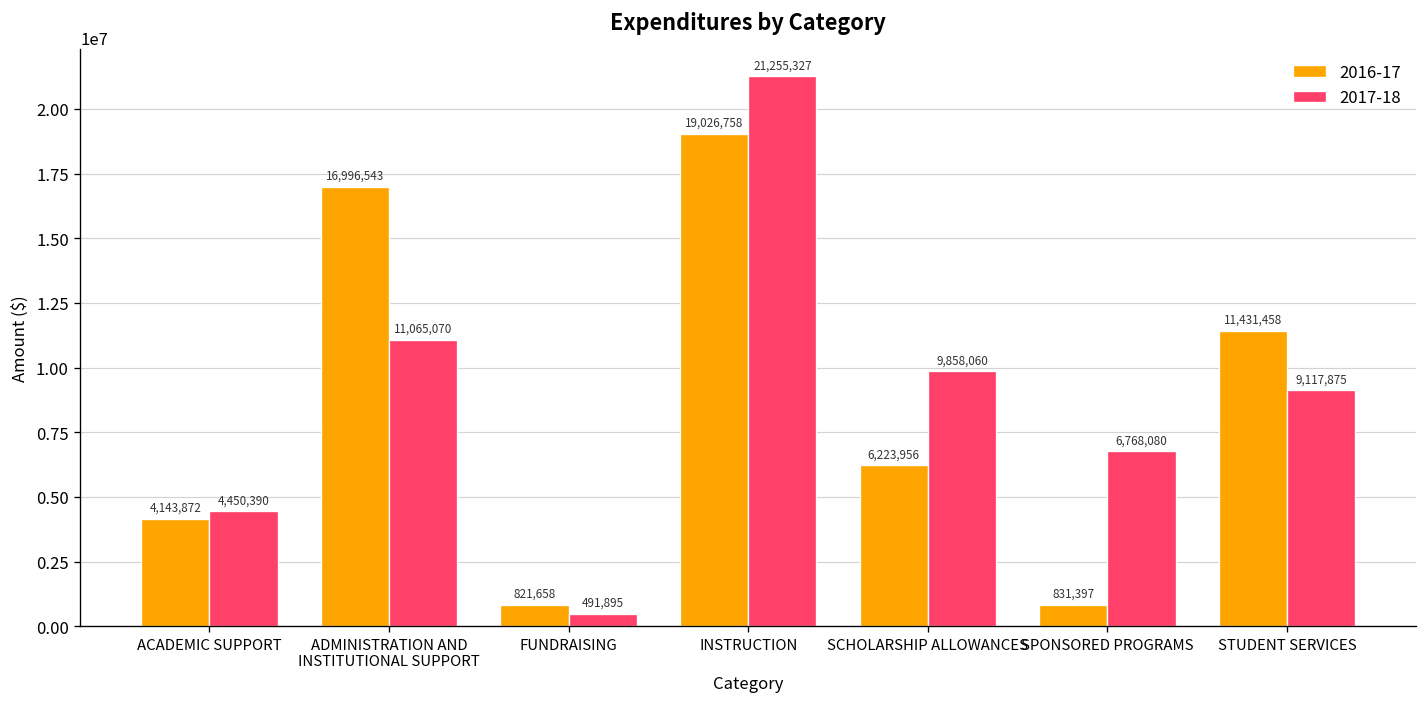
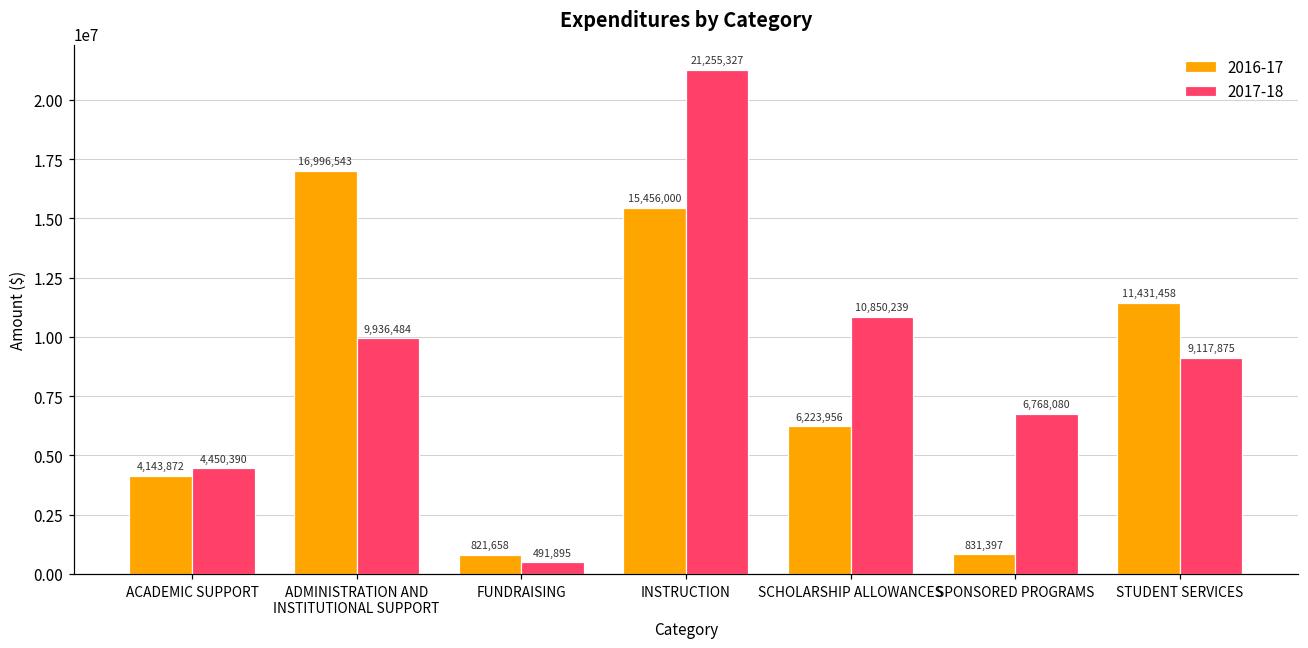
  {
    "2016-17": {
      "ACADEMIC SUPPORT": "4,143,872",
      "ADMINISTRATION AND INSTITUTIONAL SUPPORT": "16,996,543",
      "FUNDRAISING": "821,658",
-     "INSTRUCTION": "19,026,758",
+     "INSTRUCTION": "15,456,000",
      "SCHOLARSHIP ALLOWANCES": "6,223,956",
      "SPONSORED PROGRAMS": "831,397",
      "STUDENT SERVICES": "11,431,458"
    },
    "2017-18": {
      "ACADEMIC SUPPORT": "4,450,390",
-     "ADMINISTRATION AND INSTITUTIONAL SUPPORT": "11,065,070",
+     "ADMINISTRATION AND INSTITUTIONAL SUPPORT": "9,936,484",
      "FUNDRAISING": "491,895",
      "INSTRUCTION": "21,255,327",
-     "SCHOLARSHIP ALLOWANCES": "9,858,060",
+     "SCHOLARSHIP ALLOWANCES": "10,850,239",
      "SPONSORED PROGRAMS": "6,768,080",
      "STUDENT SERVICES": "9,117,875"
    }
  }
